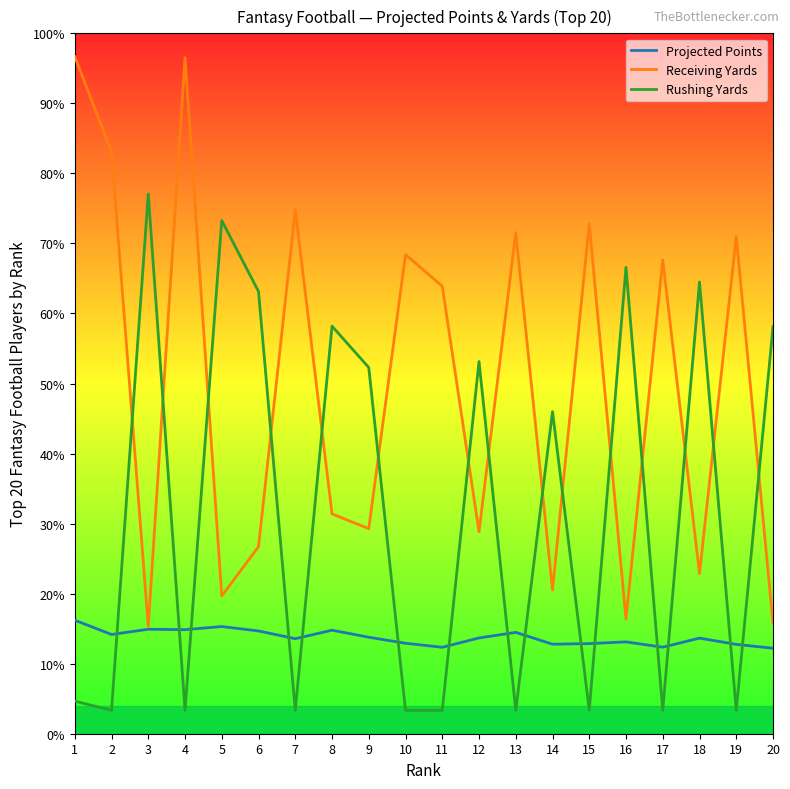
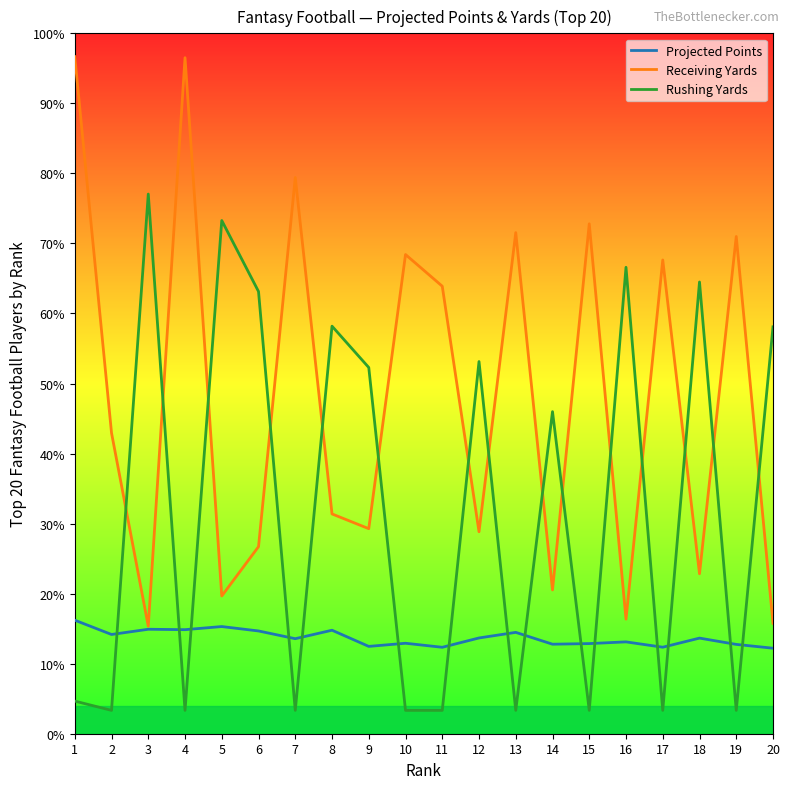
  {
    "Projected Points": {
      "1": "16%",
      "2": "14%",
      "3": "15%",
      "4": "15%",
      "5": "15%",
      "6": "15%",
      "7": "14%",
      "8": "15%",
-     "9": "14%",
+     "9": "12%",
      "10": "13%",
      "11": "12%",
      "12": "14%",
      "13": "14%",
      "14": "13%",
      "15": "13%",
      "16": "13%",
      "17": "12%",
      "18": "14%",
      "19": "13%",
      "20": "12%"
    },
    "Receiving Yards": {
      "1": "97%",
-     "2": "83%",
+     "2": "43%",
      "3": "15%",
      "4": "97%",
      "5": "20%",
      "6": "27%",
-     "7": "75%",
+     "7": "79%",
      "8": "31%",
      "9": "29%",
      "10": "68%",
      "11": "64%",
      "12": "29%",
      "13": "72%",
      "14": "21%",
      "15": "73%",
      "16": "16%",
      "17": "68%",
      "18": "23%",
      "19": "71%",
      "20": "16%"
    },
    "Rushing Yards": {
      "1": "5%",
      "3": "77%",
      "5": "73%",
      "6": "63%",
      "8": "58%",
      "9": "52%",
      "12": "53%",
      "14": "46%",
      "16": "67%",
      "18": "64%",
      "20": "58%"
    }
  }
